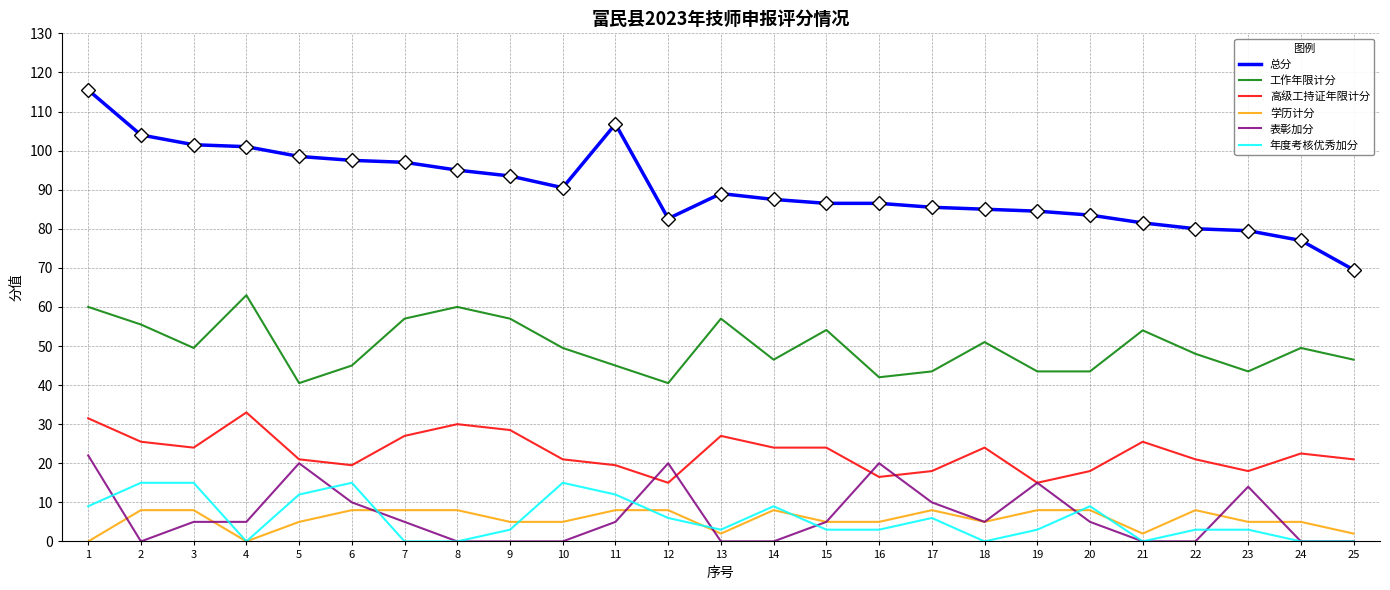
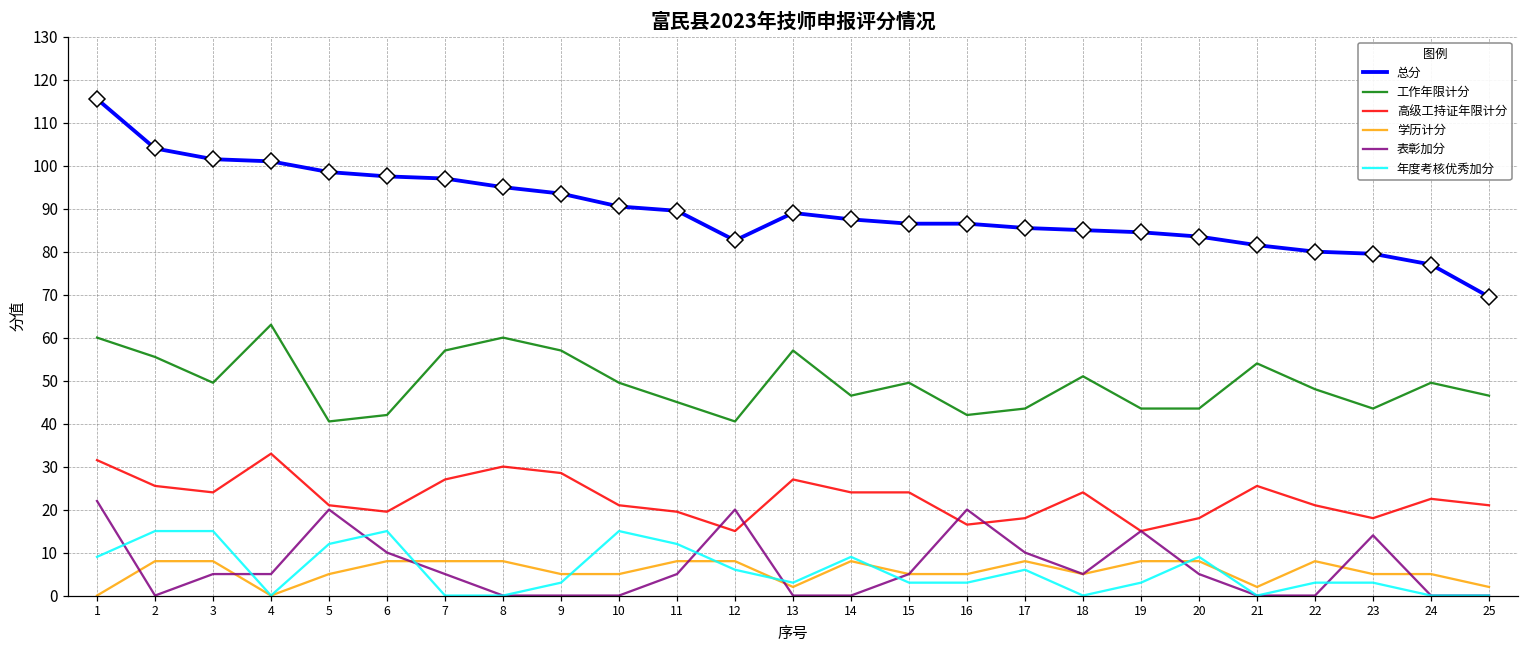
  {
    "总分": {
      "1": 116,
      "2": 104,
      "3": 102,
      "4": 101,
      "5": 99,
      "6": 98,
      "7": 97,
      "8": 95,
      "9": 94,
      "10": 91,
-     "11": 107,
+     "11": 90,
      "12": 83,
      "13": 89,
      "14": 88,
      "15": 87,
      "16": 87,
      "17": 86,
      "18": 85,
      "19": 85,
      "20": 84,
      "21": 82,
      "22": 80,
      "23": 80,
      "24": 77,
      "25": 70
    },
    "工作年限计分": {
      "1": 60,
      "2": 56,
      "3": 50,
      "4": 63,
      "5": 41,
-     "6": 45,
+     "6": 42,
      "7": 57,
      "8": 60,
      "9": 57,
      "10": 50,
      "11": 45,
      "12": 41,
      "13": 57,
      "14": 47,
-     "15": 54,
+     "15": 50,
      "16": 42,
      "17": 44,
      "18": 51,
      "19": 44,
      "20": 44,
      "21": 54,
      "22": 48,
      "23": 44,
      "24": 50,
      "25": 47
    },
    "高级工持证年限计分": {
      "1": 32,
      "2": 26,
      "3": 24,
      "4": 33,
      "5": 21,
      "6": 20,
      "7": 27,
      "8": 30,
      "9": 29,
      "10": 21,
      "11": 20,
      "12": 15,
      "13": 27,
      "14": 24,
      "15": 24,
      "16": 17,
      "17": 18,
      "18": 24,
      "20": 18,
      "21": 26,
      "22": 21,
      "23": 18,
      "24": 23,
      "25": 21
    },
    "学历计分": {
      "1": 0,
      "2": 8,
      "3": 8,
      "5": 5,
      "6": 8,
      "7": 8,
      "8": 8,
      "9": 5,
      "10": 5,
      "11": 8,
      "12": 8,
      "13": 2,
      "14": 8,
      "16": 5,
      "17": 8,
      "19": 8,
      "20": 8,
      "21": 2,
      "22": 8,
      "23": 5,
      "24": 5,
      "25": 2
    },
    "表彰加分": {
      "1": 22,
      "2": 0,
      "3": 5,
      "4": 5,
      "5": 20,
      "6": 10,
      "7": 5,
      "9": 0,
      "10": 0,
      "11": 5,
      "12": 20,
      "13": 0,
      "14": 0,
      "16": 20,
      "17": 10,
      "20": 5,
      "22": 0,
      "23": 14
    },
    "年度考核优秀加分": {
      "1": 9,
      "2": 15,
      "3": 15,
      "5": 12,
      "6": 15,
      "7": 0,
      "9": 3,
      "10": 15,
      "11": 12,
      "12": 6,
      "13": 3,
      "14": 9,
      "15": 3,
      "16": 3,
      "17": 6,
      "18": 0,
      "19": 3,
      "20": 9,
      "22": 3,
      "23": 3
    }
  }
